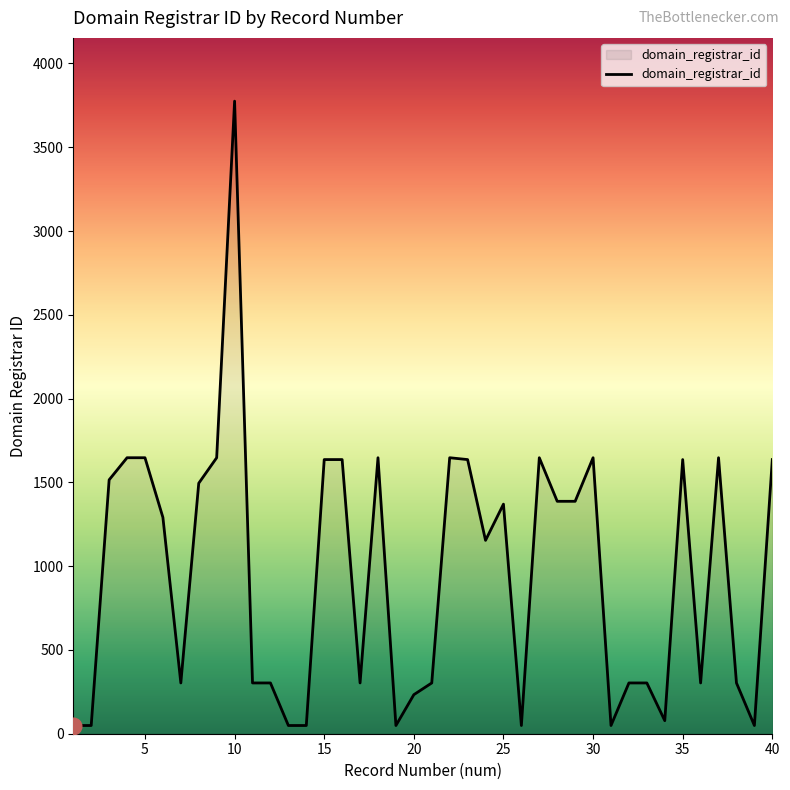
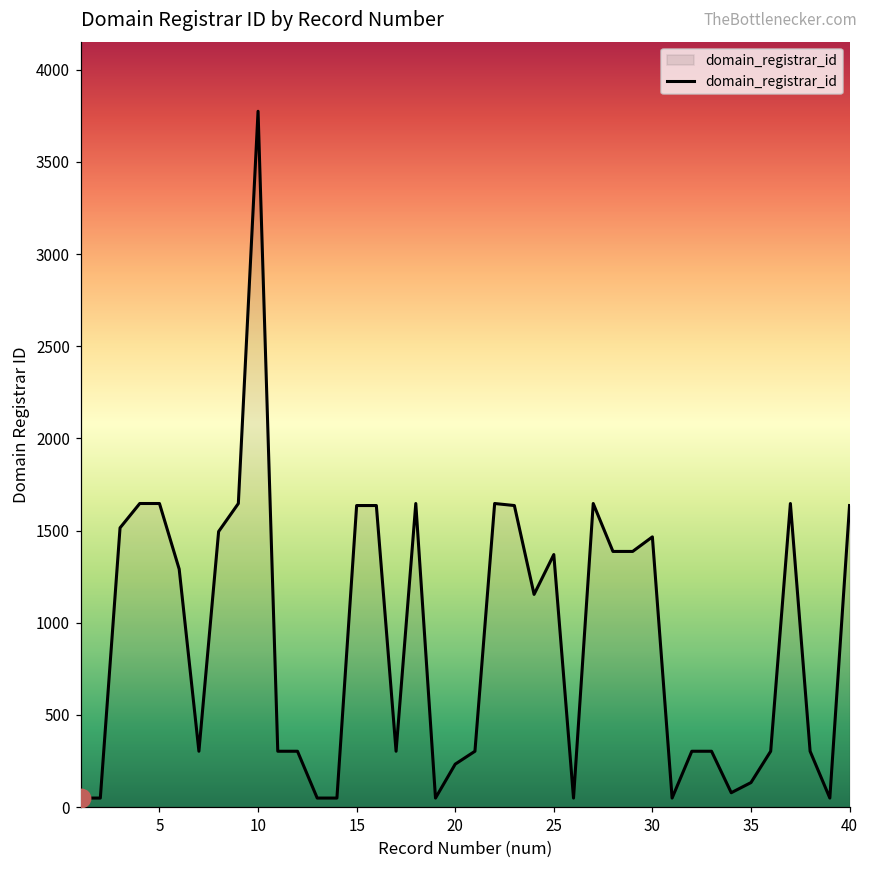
  {
    "domain_registrar_id": {
      "5": 1650,
      "10": 3780,
      "15": 1640,
      "20": 230,
      "25": 1370,
-     "30": 1650,
-     "35": 1640,
+     "30": 1470,
+     "35": 130,
      "40": 1640
    }
  }
